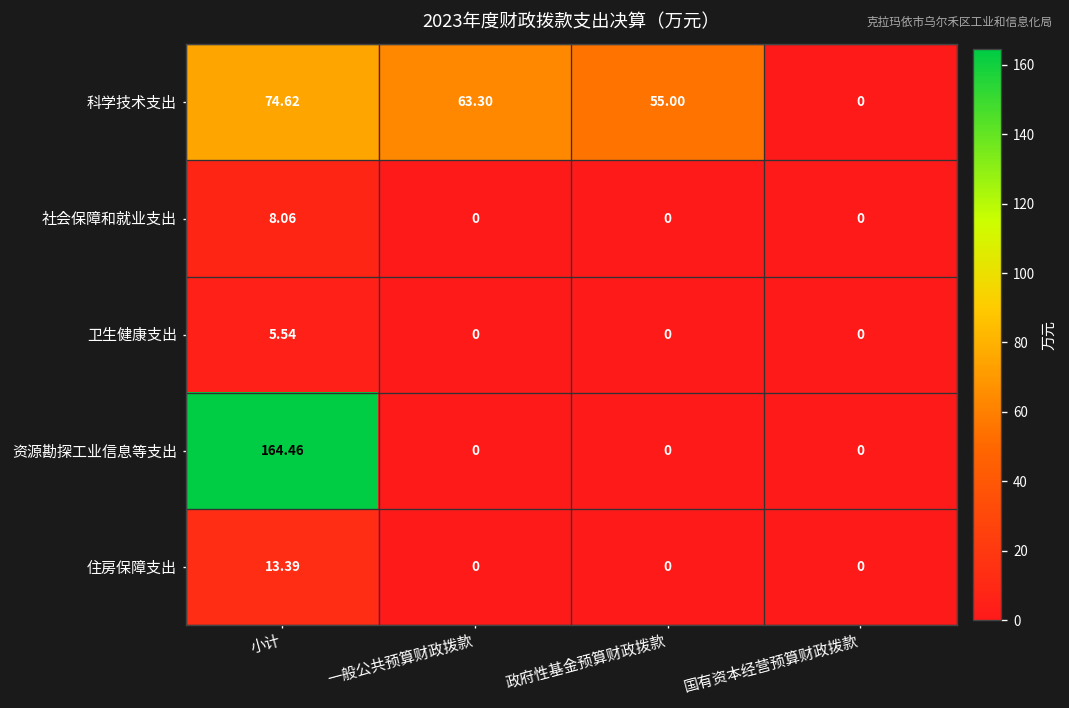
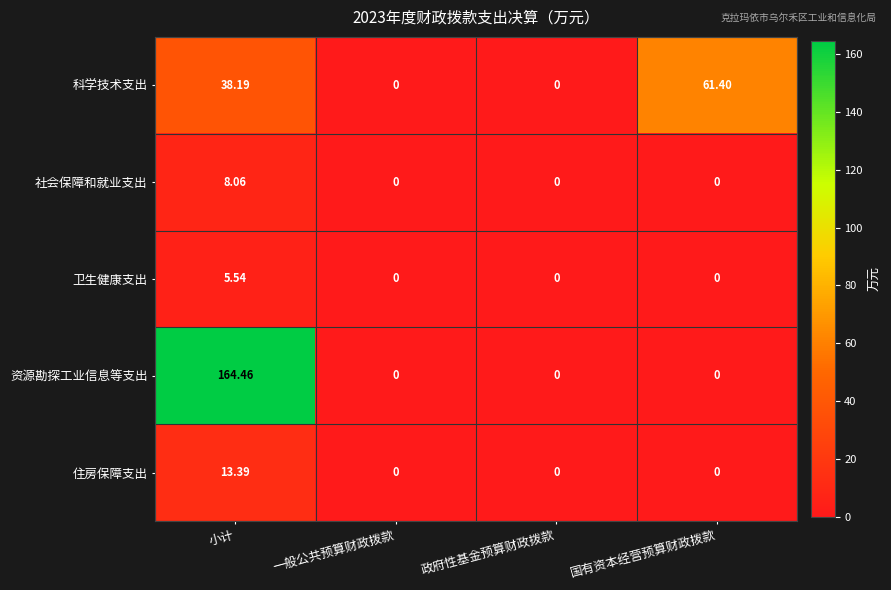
  {
    "科学技术支出": {
-     "小计": 74.62,
-     "一般公共预算财政拨款": 63.30,
-     "政府性基金预算财政拨款": 55.00,
-     "国有资本经营预算财政拨款": 0
+     "小计": 38.19,
+     "一般公共预算财政拨款": 0,
+     "政府性基金预算财政拨款": 0,
+     "国有资本经营预算财政拨款": 61.40
    },
    "社会保障和就业支出": {
      "小计": 8.06,
      "一般公共预算财政拨款": 0,
      "政府性基金预算财政拨款": 0,
      "国有资本经营预算财政拨款": 0
    },
    "卫生健康支出": {
      "小计": 5.54,
      "一般公共预算财政拨款": 0,
      "政府性基金预算财政拨款": 0,
      "国有资本经营预算财政拨款": 0
    },
    "资源勘探工业信息等支出": {
      "小计": 164.46,
      "一般公共预算财政拨款": 0,
      "政府性基金预算财政拨款": 0,
      "国有资本经营预算财政拨款": 0
    },
    "住房保障支出": {
      "小计": 13.39,
      "一般公共预算财政拨款": 0,
      "政府性基金预算财政拨款": 0,
      "国有资本经营预算财政拨款": 0
    }
  }
